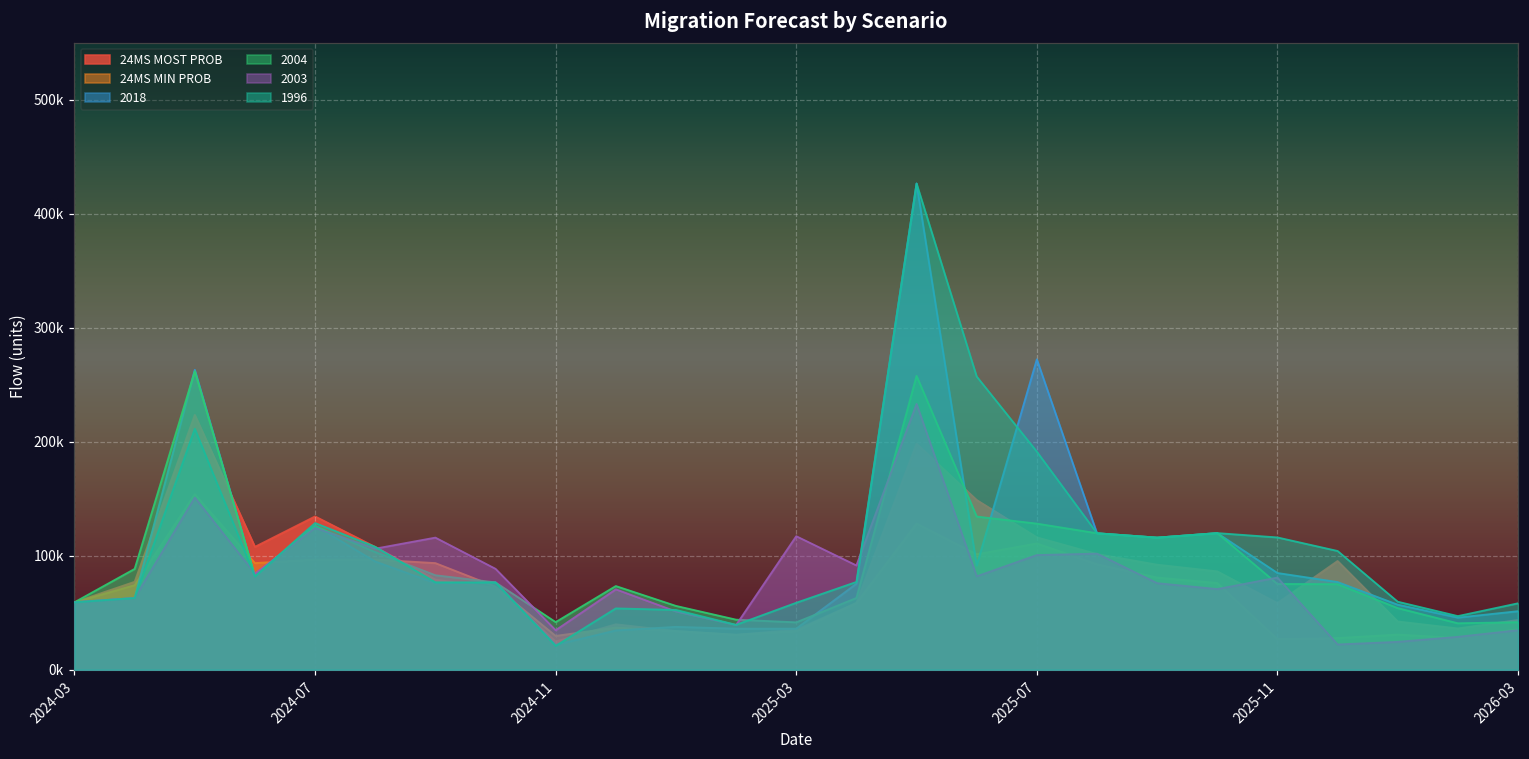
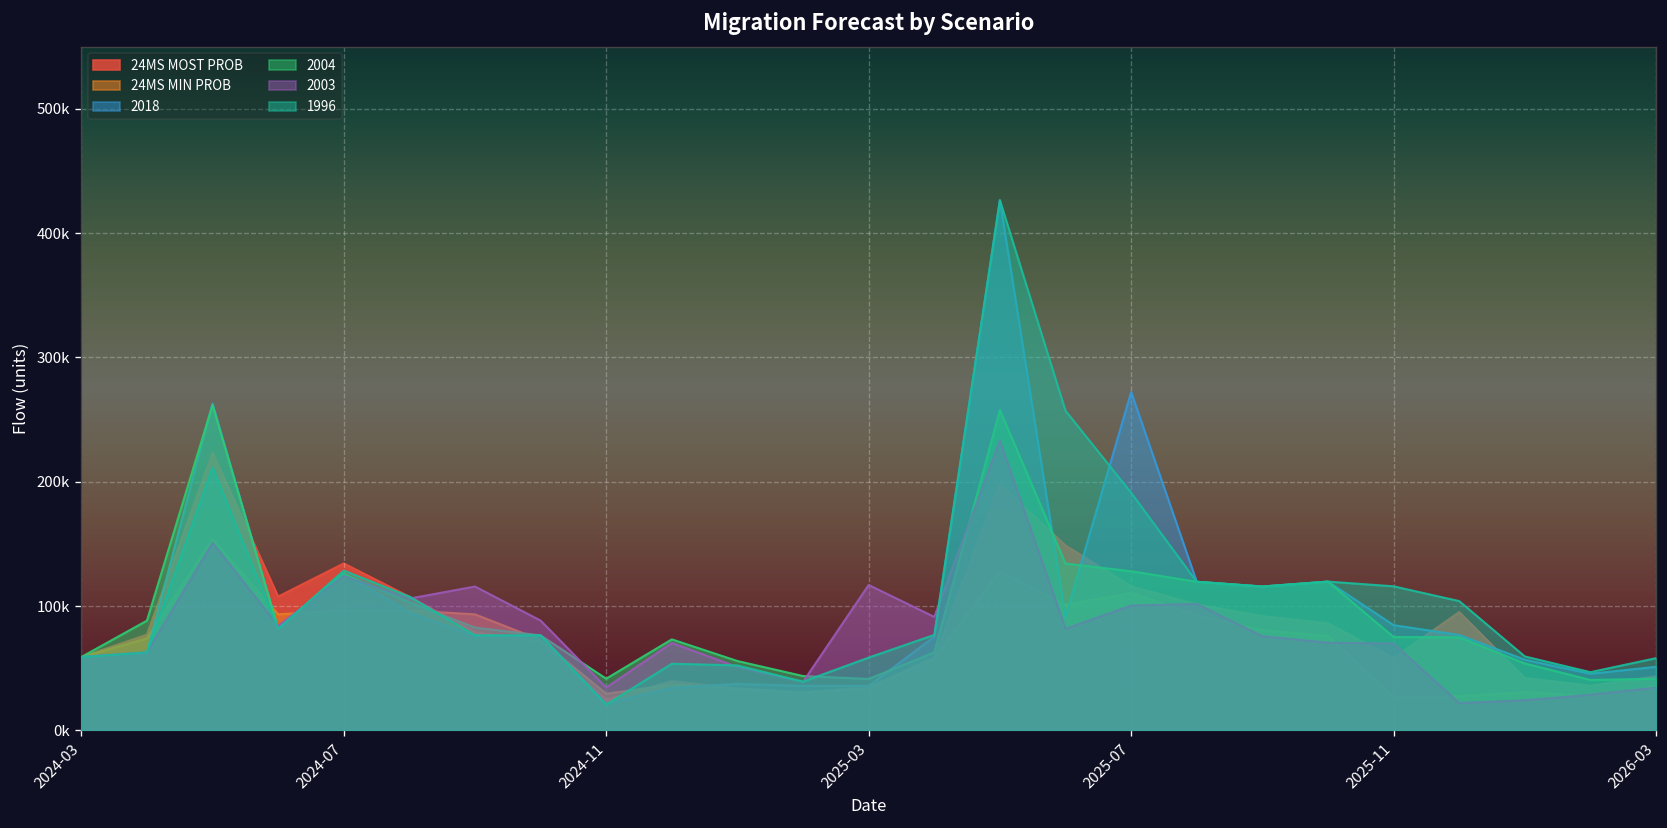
  {
    "2003": {
      "2024-11": 35000,
      "2025-03": 117000,
      "2025-07": 101000,
-     "2025-11": 81000
+     "2025-11": 70000
    }
  }
